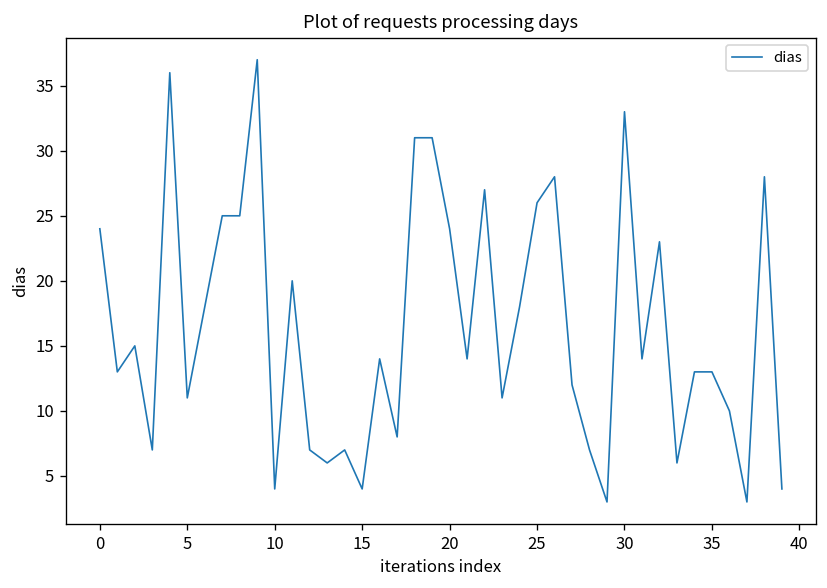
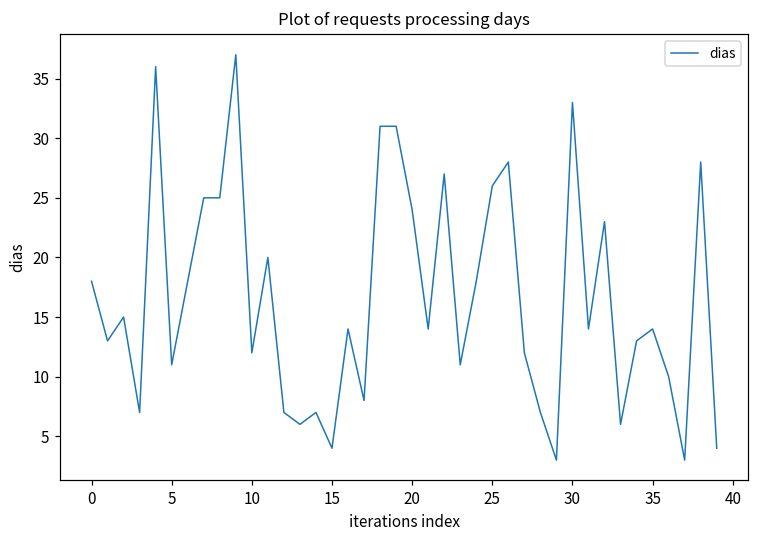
  {
-   "0": 24,
+   "0": 18,
    "5": 11,
-   "10": 4,
+   "10": 12,
    "15": 4,
    "20": 24,
    "25": 26,
    "30": 33,
-   "35": 13
+   "35": 14
  }
